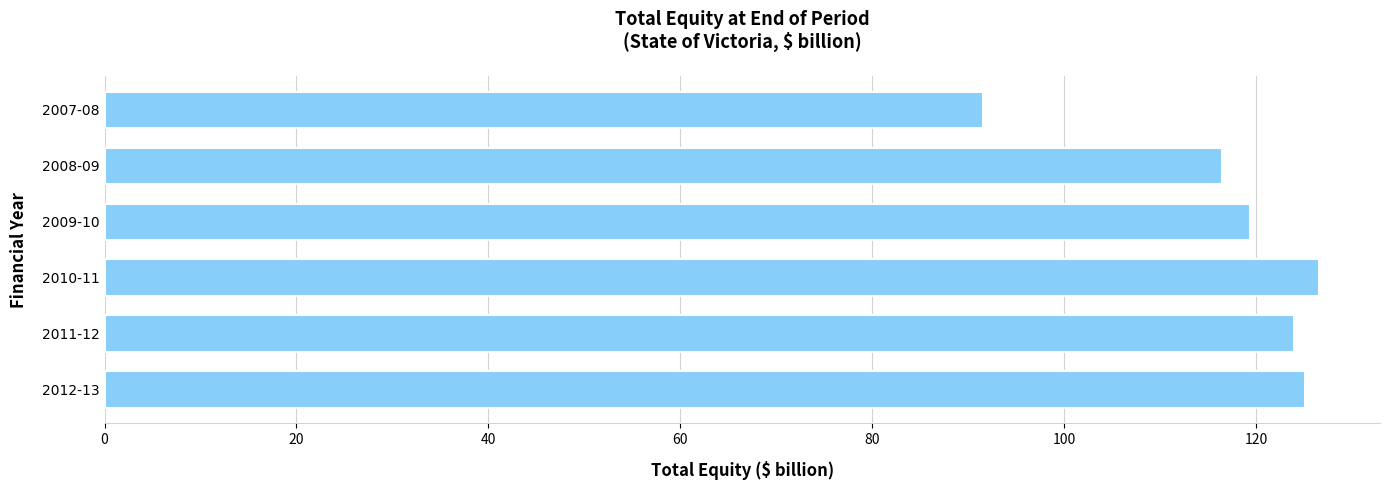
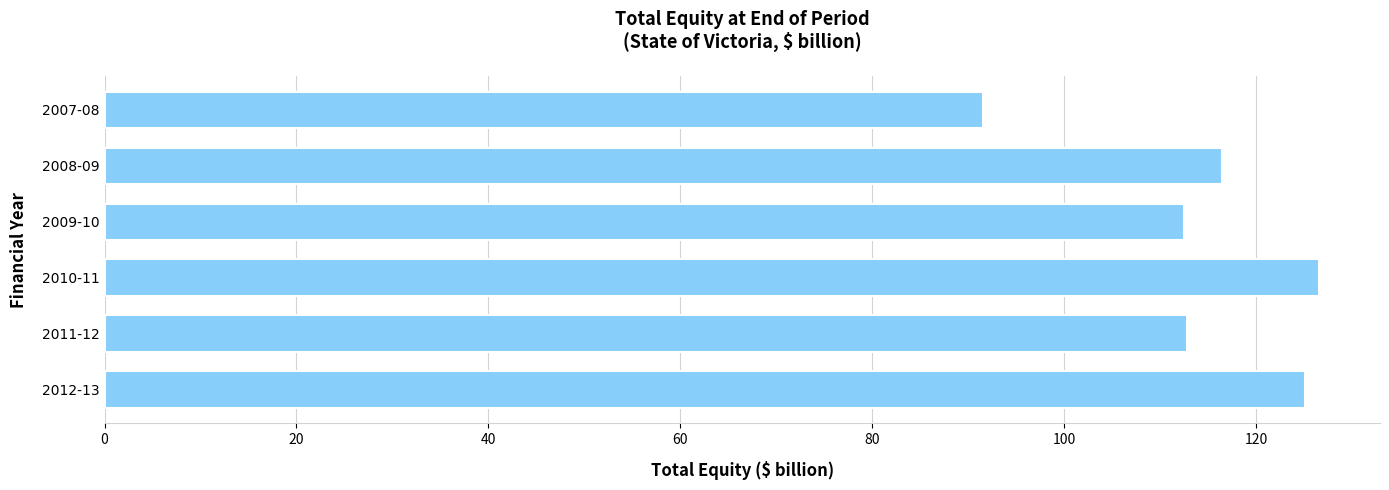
  {
    "2007-08": 92,
    "2008-09": 116,
-   "2009-10": 119,
+   "2009-10": 112,
    "2010-11": 127,
-   "2011-12": 124,
+   "2011-12": 113,
    "2012-13": 125
  }
